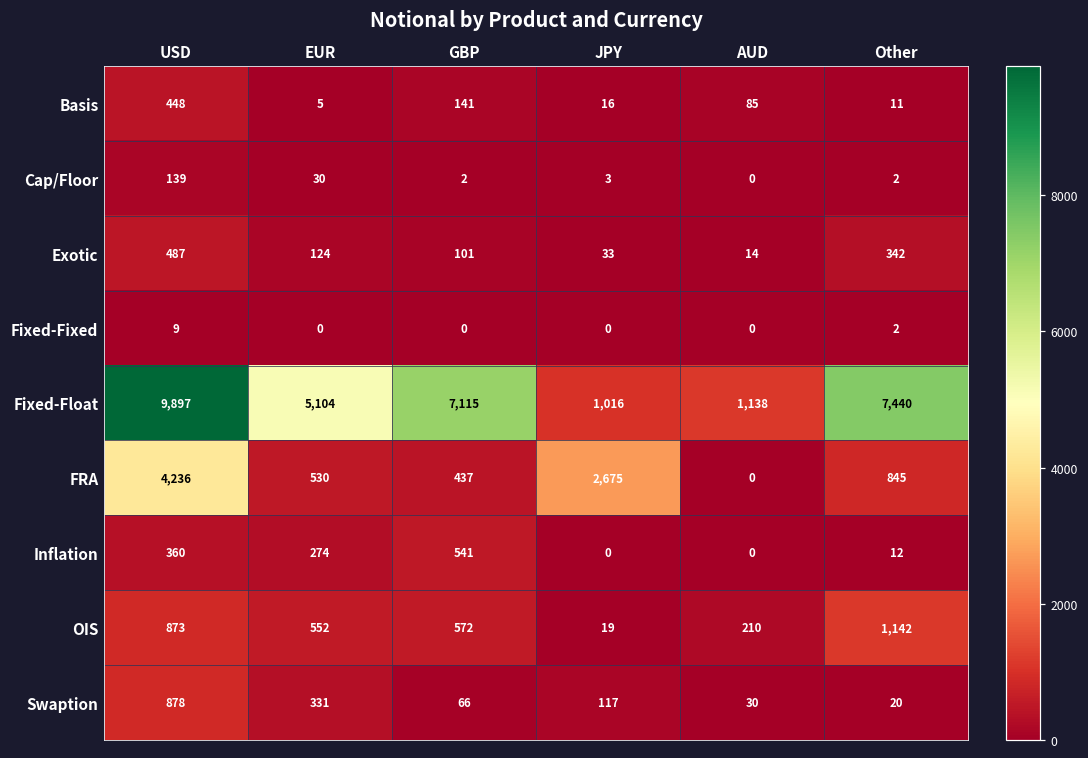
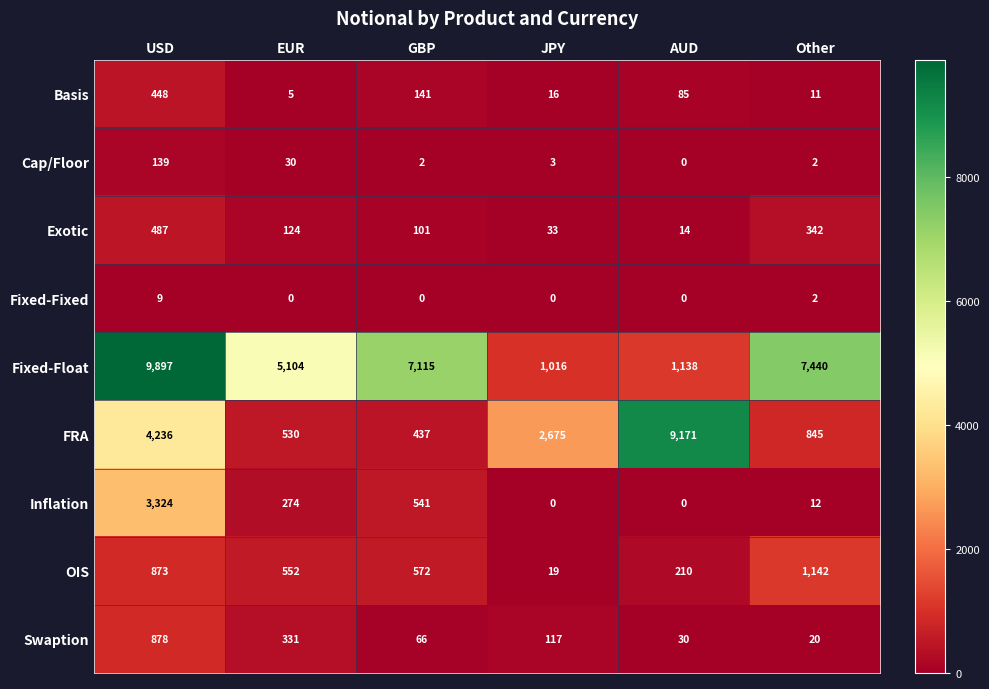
  {
    "Basis": {
      "USD": "448",
      "EUR": "5",
      "GBP": "141",
      "JPY": "16",
      "AUD": "85",
      "Other": "11"
    },
    "Cap/Floor": {
      "USD": "139",
      "EUR": "30",
      "GBP": "2",
      "JPY": "3",
      "AUD": "0",
      "Other": "2"
    },
    "Exotic": {
      "USD": "487",
      "EUR": "124",
      "GBP": "101",
      "JPY": "33",
      "AUD": "14",
      "Other": "342"
    },
    "Fixed-Fixed": {
      "USD": "9",
      "EUR": "0",
      "GBP": "0",
      "JPY": "0",
      "AUD": "0",
      "Other": "2"
    },
    "Fixed-Float": {
      "USD": "9,897",
      "EUR": "5,104",
      "GBP": "7,115",
      "JPY": "1,016",
      "AUD": "1,138",
      "Other": "7,440"
    },
    "FRA": {
      "USD": "4,236",
      "EUR": "530",
      "GBP": "437",
      "JPY": "2,675",
-     "AUD": "0",
+     "AUD": "9,171",
      "Other": "845"
    },
    "Inflation": {
-     "USD": "360",
+     "USD": "3,324",
      "EUR": "274",
      "GBP": "541",
      "JPY": "0",
      "AUD": "0",
      "Other": "12"
    },
    "OIS": {
      "USD": "873",
      "EUR": "552",
      "GBP": "572",
      "JPY": "19",
      "AUD": "210",
      "Other": "1,142"
    },
    "Swaption": {
      "USD": "878",
      "EUR": "331",
      "GBP": "66",
      "JPY": "117",
      "AUD": "30",
      "Other": "20"
    }
  }
